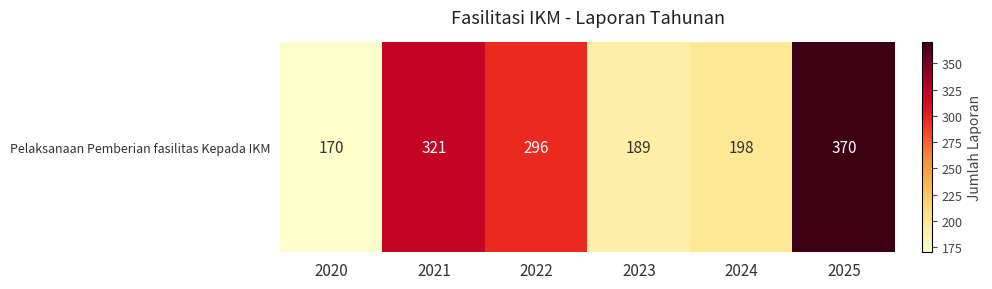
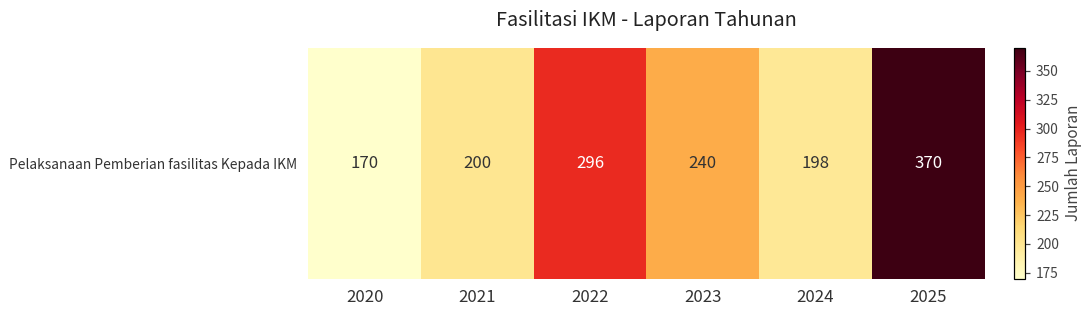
  {
    "Pelaksanaan Pemberian fasilitas Kepada IKM": {
      "2020": 170,
-     "2021": 321,
+     "2021": 200,
      "2022": 296,
-     "2023": 189,
+     "2023": 240,
      "2024": 198,
      "2025": 370
    }
  }
